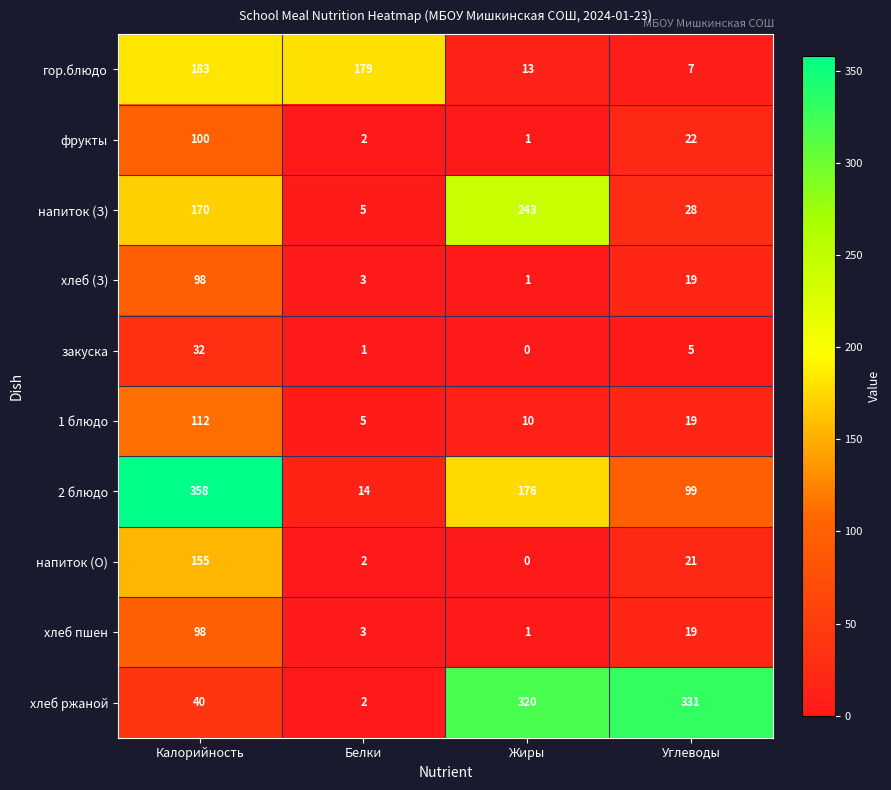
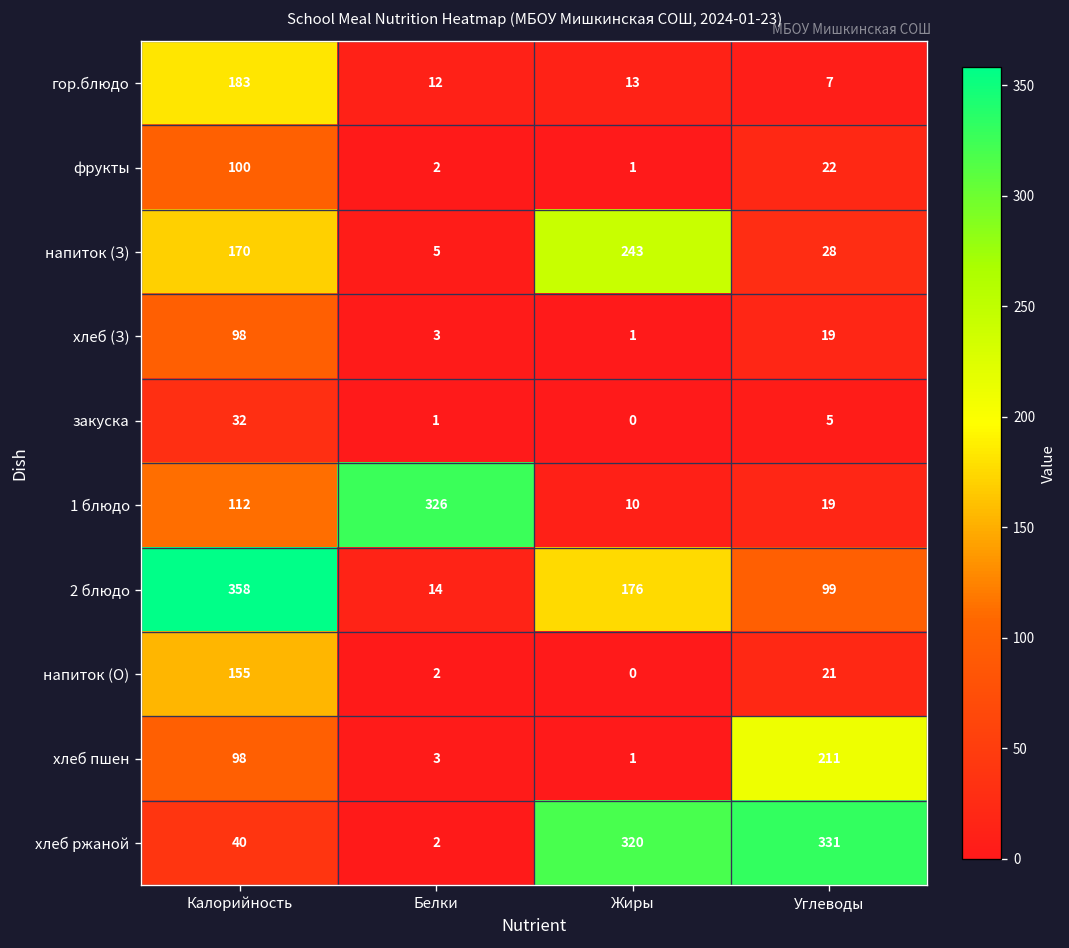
  {
    "гор.блюдо": {
      "Калорийность": 183,
-     "Белки": 179,
+     "Белки": 12,
      "Жиры": 13,
      "Углеводы": 7
    },
    "фрукты": {
      "Калорийность": 100,
      "Белки": 2,
      "Жиры": 1,
      "Углеводы": 22
    },
    "напиток (З)": {
      "Калорийность": 170,
      "Белки": 5,
      "Жиры": 243,
      "Углеводы": 28
    },
    "хлеб (З)": {
      "Калорийность": 98,
      "Белки": 3,
      "Жиры": 1,
      "Углеводы": 19
    },
    "закуска": {
      "Калорийность": 32,
      "Белки": 1,
      "Жиры": 0,
      "Углеводы": 5
    },
    "1 блюдо": {
      "Калорийность": 112,
-     "Белки": 5,
+     "Белки": 326,
      "Жиры": 10,
      "Углеводы": 19
    },
    "2 блюдо": {
      "Калорийность": 358,
      "Белки": 14,
      "Жиры": 176,
      "Углеводы": 99
    },
    "напиток (О)": {
      "Калорийность": 155,
      "Белки": 2,
      "Жиры": 0,
      "Углеводы": 21
    },
    "хлеб пшен": {
      "Калорийность": 98,
      "Белки": 3,
      "Жиры": 1,
-     "Углеводы": 19
+     "Углеводы": 211
    },
    "хлеб ржаной": {
      "Калорийность": 40,
      "Белки": 2,
      "Жиры": 320,
      "Углеводы": 331
    }
  }
